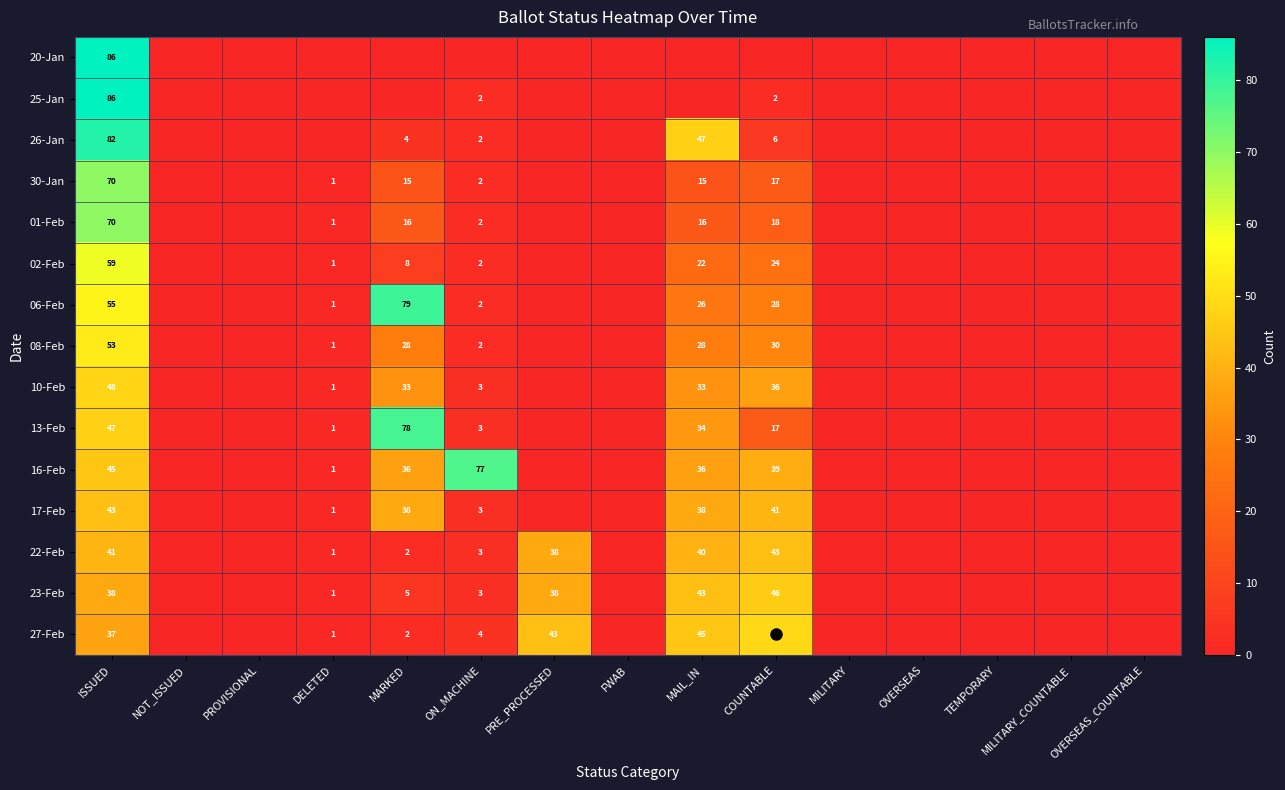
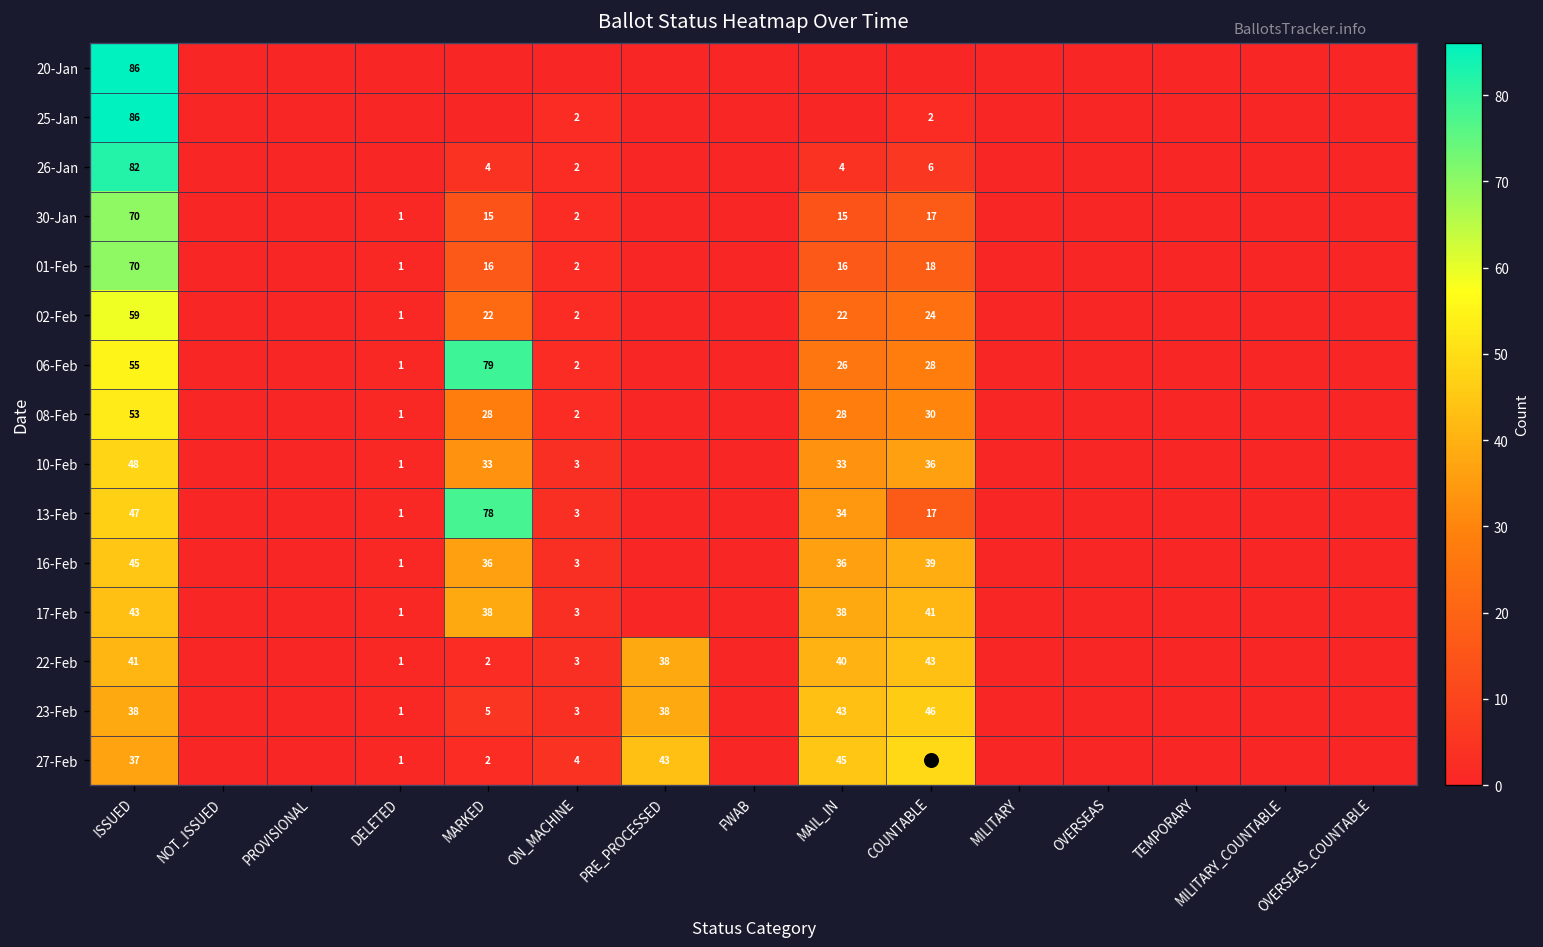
  {
    "20-Jan": {
      "ISSUED": 86
    },
    "25-Jan": {
      "ISSUED": 86,
      "ON_MACHINE": 2,
      "COUNTABLE": 2
    },
    "26-Jan": {
      "ISSUED": 82,
      "MARKED": 4,
      "ON_MACHINE": 2,
-     "MAIL_IN": 47,
+     "MAIL_IN": 4,
      "COUNTABLE": 6
    },
    "30-Jan": {
      "ISSUED": 70,
      "DELETED": 1,
      "MARKED": 15,
      "ON_MACHINE": 2,
      "MAIL_IN": 15,
      "COUNTABLE": 17
    },
    "01-Feb": {
      "ISSUED": 70,
      "DELETED": 1,
      "MARKED": 16,
      "ON_MACHINE": 2,
      "MAIL_IN": 16,
      "COUNTABLE": 18
    },
    "02-Feb": {
      "ISSUED": 59,
      "DELETED": 1,
-     "MARKED": 8,
+     "MARKED": 22,
      "ON_MACHINE": 2,
      "MAIL_IN": 22,
      "COUNTABLE": 24
    },
    "06-Feb": {
      "ISSUED": 55,
      "DELETED": 1,
      "MARKED": 79,
      "ON_MACHINE": 2,
      "MAIL_IN": 26,
      "COUNTABLE": 28
    },
    "08-Feb": {
      "ISSUED": 53,
      "DELETED": 1,
      "MARKED": 28,
      "ON_MACHINE": 2,
      "MAIL_IN": 28,
      "COUNTABLE": 30
    },
    "10-Feb": {
      "ISSUED": 48,
      "DELETED": 1,
      "MARKED": 33,
      "ON_MACHINE": 3,
      "MAIL_IN": 33,
      "COUNTABLE": 36
    },
    "13-Feb": {
      "ISSUED": 47,
      "DELETED": 1,
      "MARKED": 78,
      "ON_MACHINE": 3,
      "MAIL_IN": 34,
      "COUNTABLE": 17
    },
    "16-Feb": {
      "ISSUED": 45,
      "DELETED": 1,
      "MARKED": 36,
-     "ON_MACHINE": 77,
+     "ON_MACHINE": 3,
      "MAIL_IN": 36,
      "COUNTABLE": 39
    },
    "17-Feb": {
      "ISSUED": 43,
      "DELETED": 1,
      "MARKED": 38,
      "ON_MACHINE": 3,
      "MAIL_IN": 38,
      "COUNTABLE": 41
    },
    "22-Feb": {
      "ISSUED": 41,
      "DELETED": 1,
      "MARKED": 2,
      "ON_MACHINE": 3,
      "PRE_PROCESSED": 38,
      "MAIL_IN": 40,
      "COUNTABLE": 43
    },
    "23-Feb": {
      "ISSUED": 38,
      "DELETED": 1,
      "MARKED": 5,
      "ON_MACHINE": 3,
      "PRE_PROCESSED": 38,
      "MAIL_IN": 43,
      "COUNTABLE": 46
    },
    "27-Feb": {
      "ISSUED": 37,
      "DELETED": 1,
      "MARKED": 2,
      "ON_MACHINE": 4,
      "PRE_PROCESSED": 43,
      "MAIL_IN": 45
    }
  }
